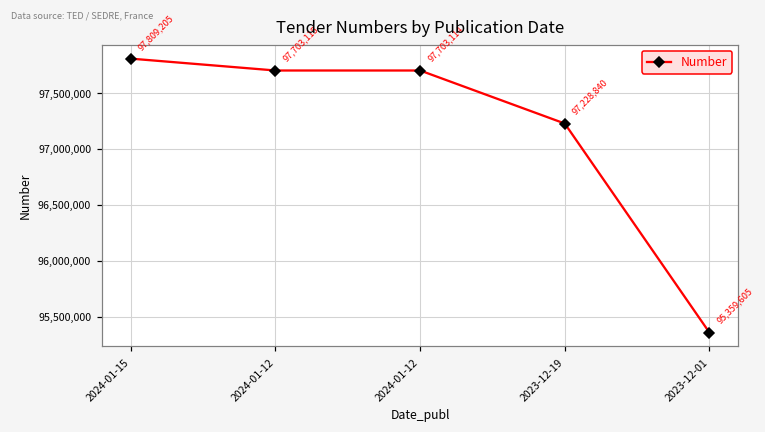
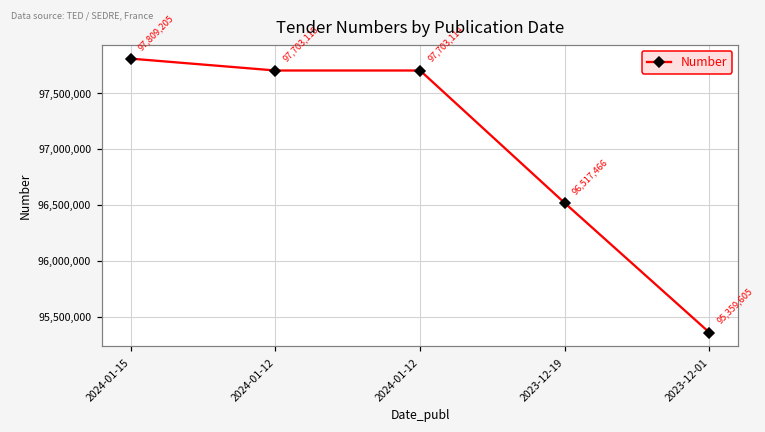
  {
    "2024-01-15": "97,809,205",
-   "2023-12-19": "97,228,840",
+   "2023-12-19": "96,517,466",
    "2023-12-01": "95,359,605"
  }
